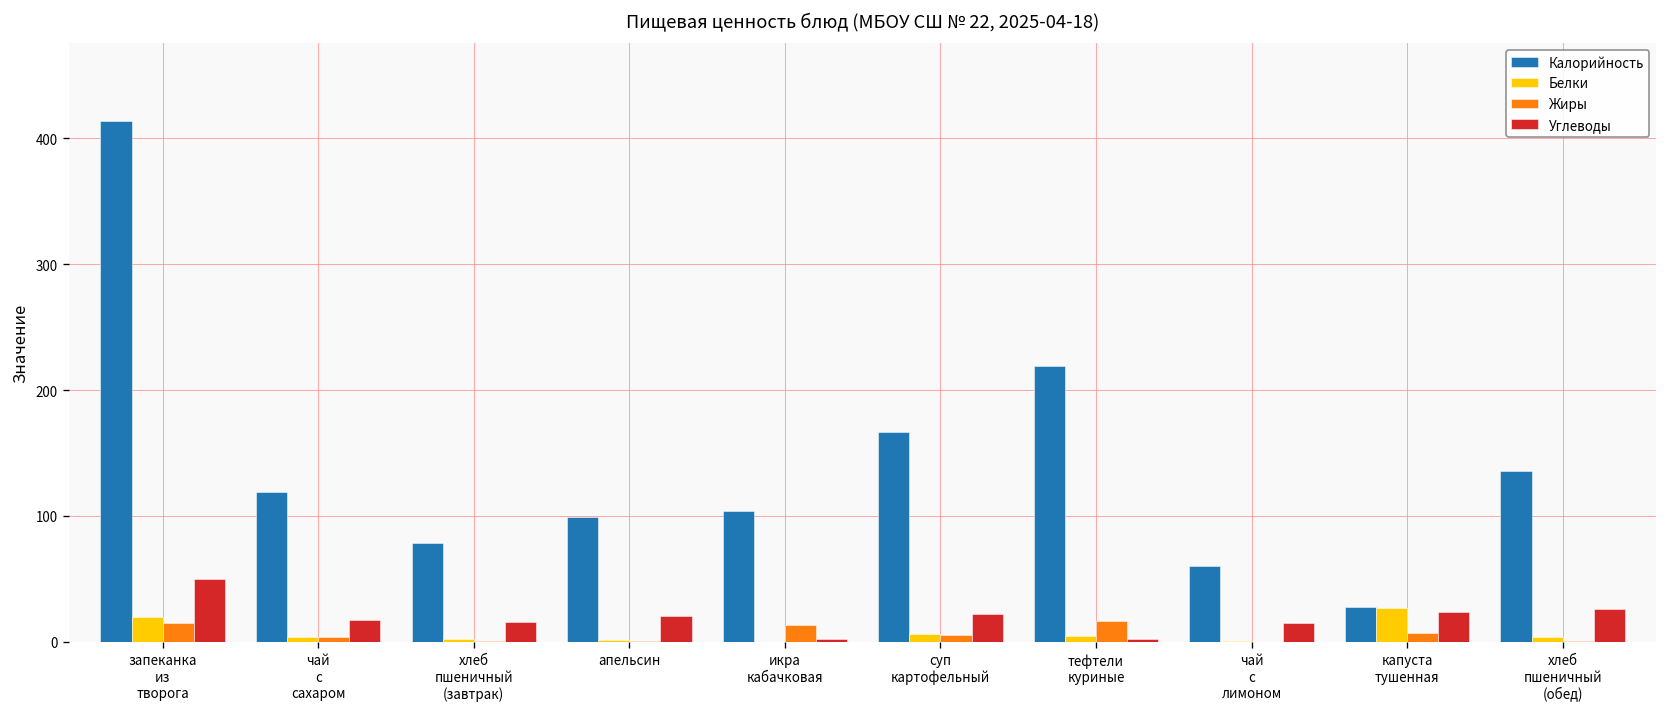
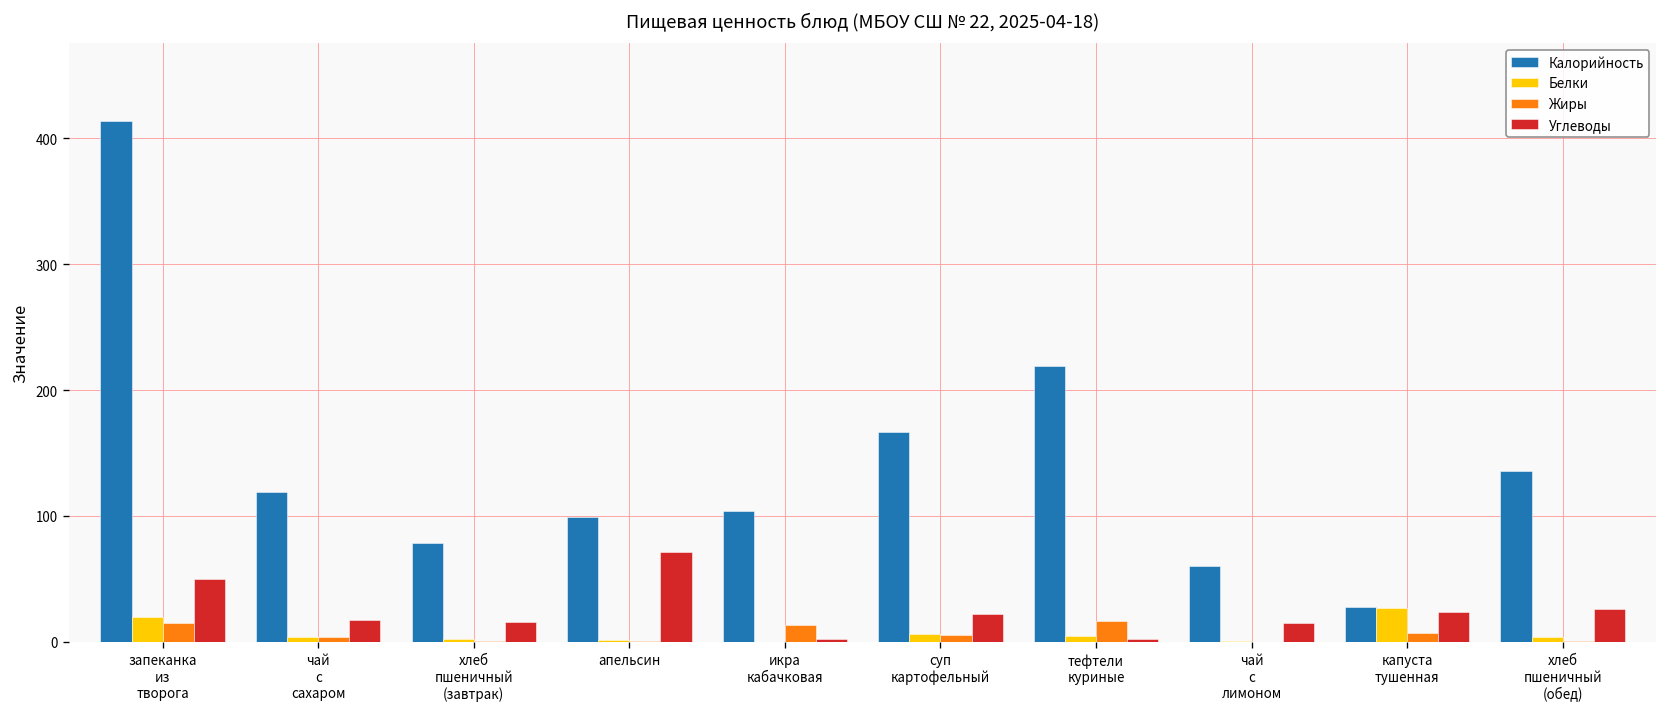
  {
    "Калорийность": {
      "запеканка из творога": 414,
      "чай с сахаром": 119,
      "хлеб пшеничный (завтрак)": 78,
      "апельсин": 99,
      "икра кабачковая": 104,
      "суп картофельный": 167,
      "тефтели куриные": 219,
      "чай с лимоном": 60,
      "капуста тушенная": 28,
      "хлеб пшеничный (обед)": 136
    },
    "Белки": {
      "запеканка из творога": 19,
      "чай с сахаром": 4,
      "хлеб пшеничный (завтрак)": 2,
      "суп картофельный": 6,
      "тефтели куриные": 5,
      "капуста тушенная": 26,
      "хлеб пшеничный (обед)": 4
    },
    "Жиры": {
      "запеканка из творога": 15,
      "чай с сахаром": 4,
      "икра кабачковая": 13,
      "суп картофельный": 6,
      "тефтели куриные": 17,
      "чай с лимоном": 0,
      "капуста тушенная": 7
    },
    "Углеводы": {
      "запеканка из творога": 50,
      "чай с сахаром": 18,
      "хлеб пшеничный (завтрак)": 16,
-     "апельсин": 21,
+     "апельсин": 72,
      "икра кабачковая": 2,
      "суп картофельный": 22,
      "чай с лимоном": 15,
      "капуста тушенная": 24,
      "хлеб пшеничный (обед)": 26
    }
  }
